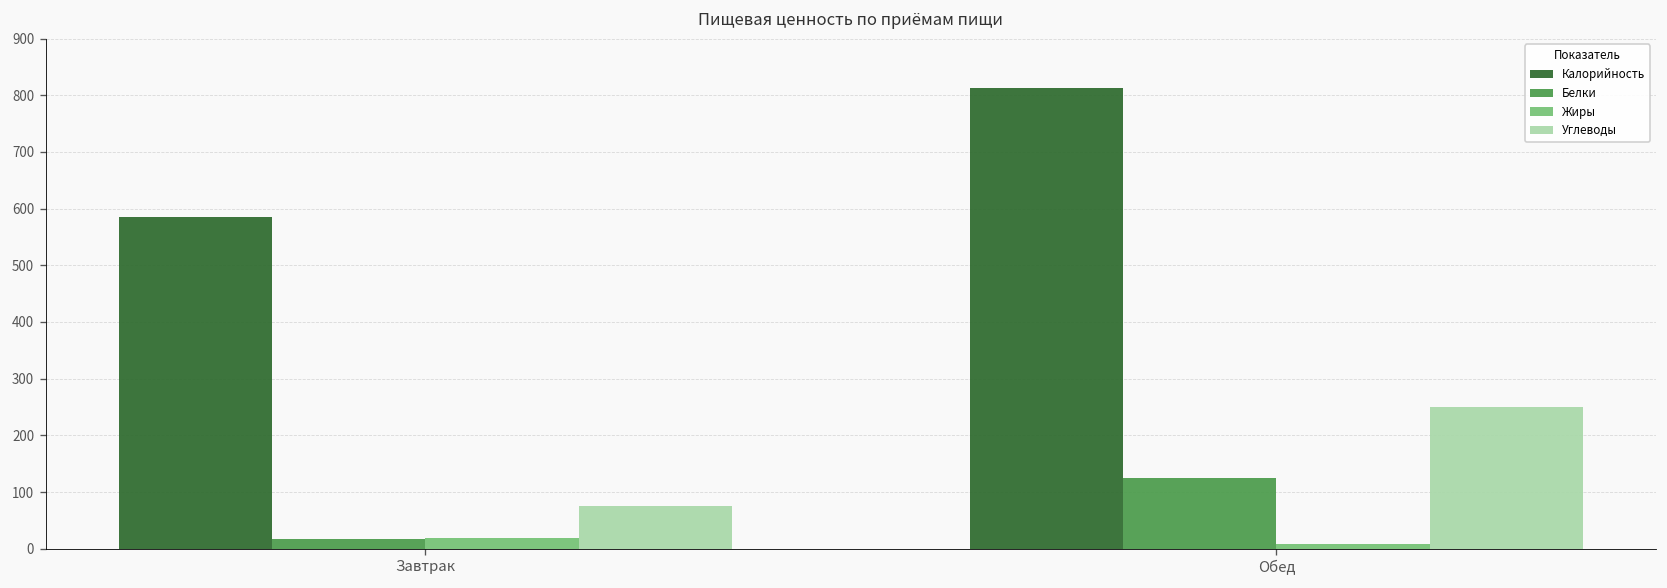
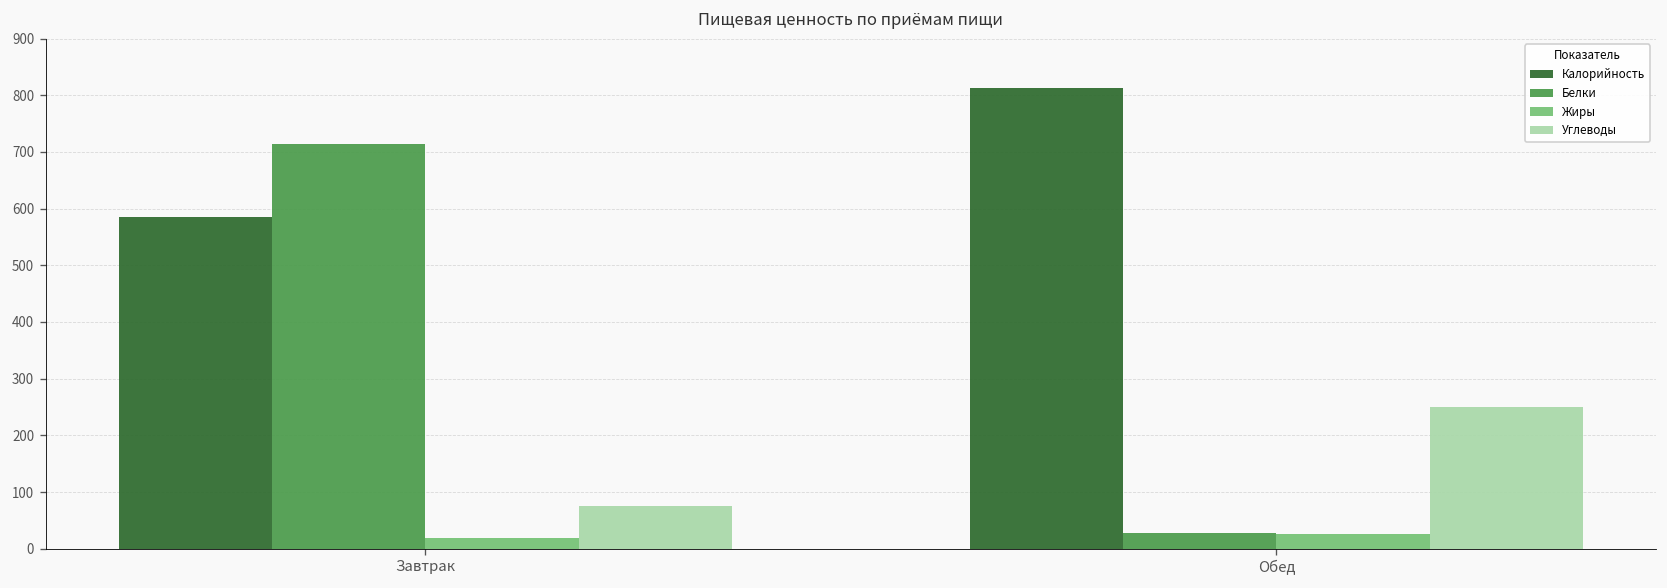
  {
    "Калорийность": {
      "Завтрак": 590,
      "Обед": 810
    },
    "Белки": {
-     "Завтрак": 20,
-     "Обед": 130
+     "Завтрак": 710,
+     "Обед": 30
    },
    "Жиры": {
      "Завтрак": 20,
-     "Обед": 10
+     "Обед": 30
    },
    "Углеводы": {
      "Завтрак": 70,
      "Обед": 250
    }
  }
